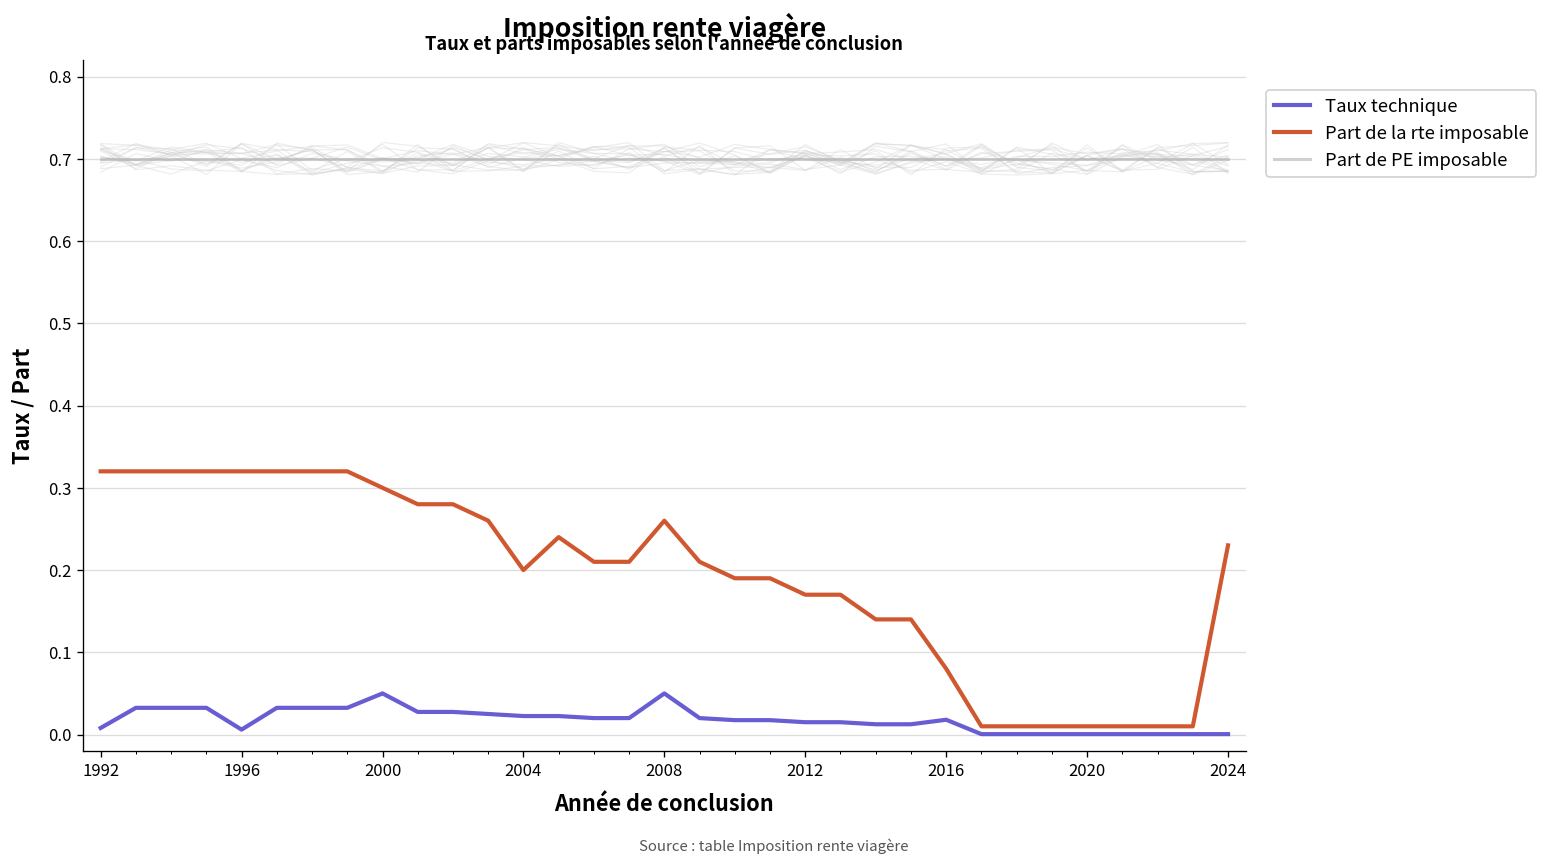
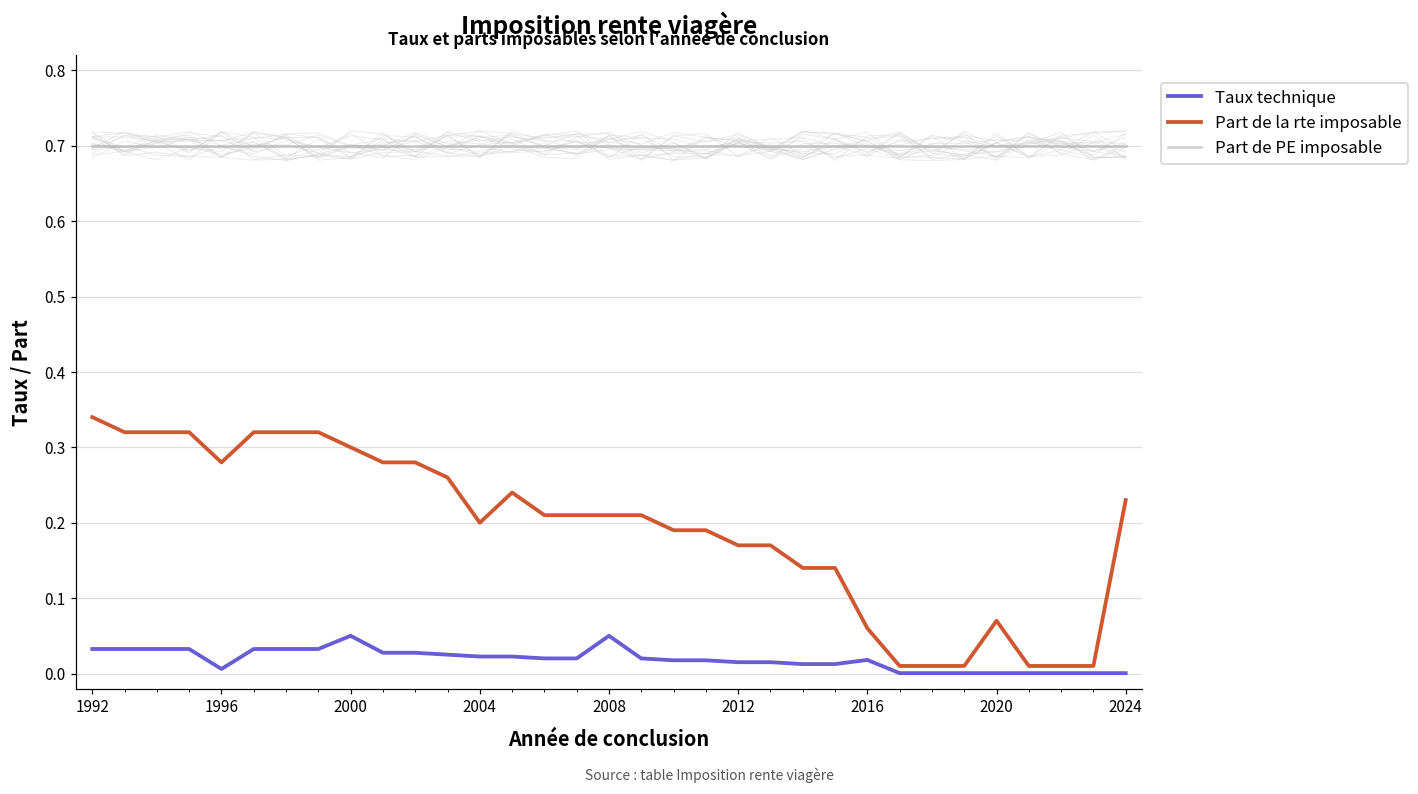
  {
    "Taux technique": {
-     "1992": 0.01,
+     "1992": 0.03,
      "1996": 0.01,
      "2000": 0.05,
      "2004": 0.02,
      "2008": 0.05,
      "2012": 0.02,
      "2016": 0.02,
      "2020": 0.00,
      "2024": 0.00
    },
    "Part de la rte imposable": {
-     "1992": 0.32,
-     "1996": 0.32,
+     "1992": 0.34,
+     "1996": 0.28,
      "2000": 0.30,
      "2004": 0.20,
-     "2008": 0.26,
+     "2008": 0.21,
      "2012": 0.17,
-     "2016": 0.08,
-     "2020": 0.01,
+     "2016": 0.06,
+     "2020": 0.07,
      "2024": 0.23
    }
  }
